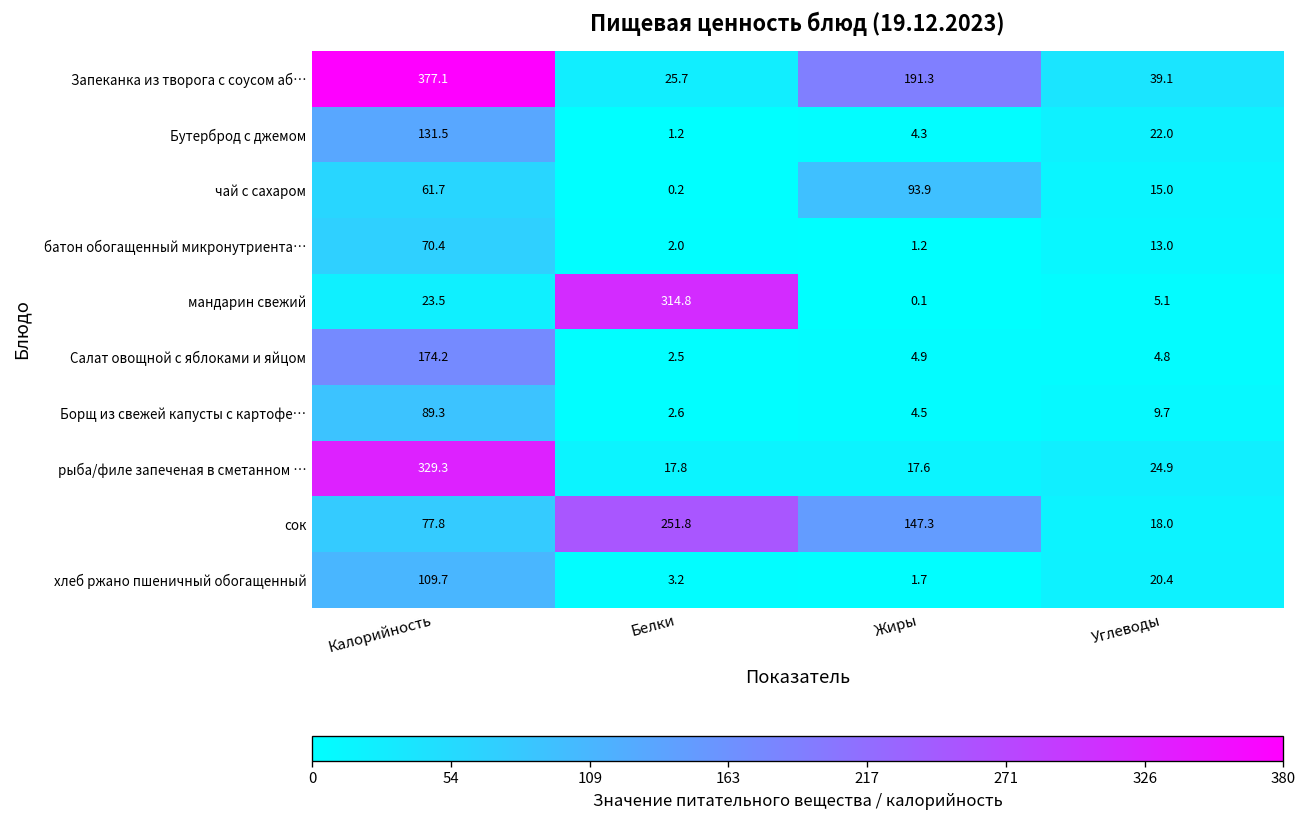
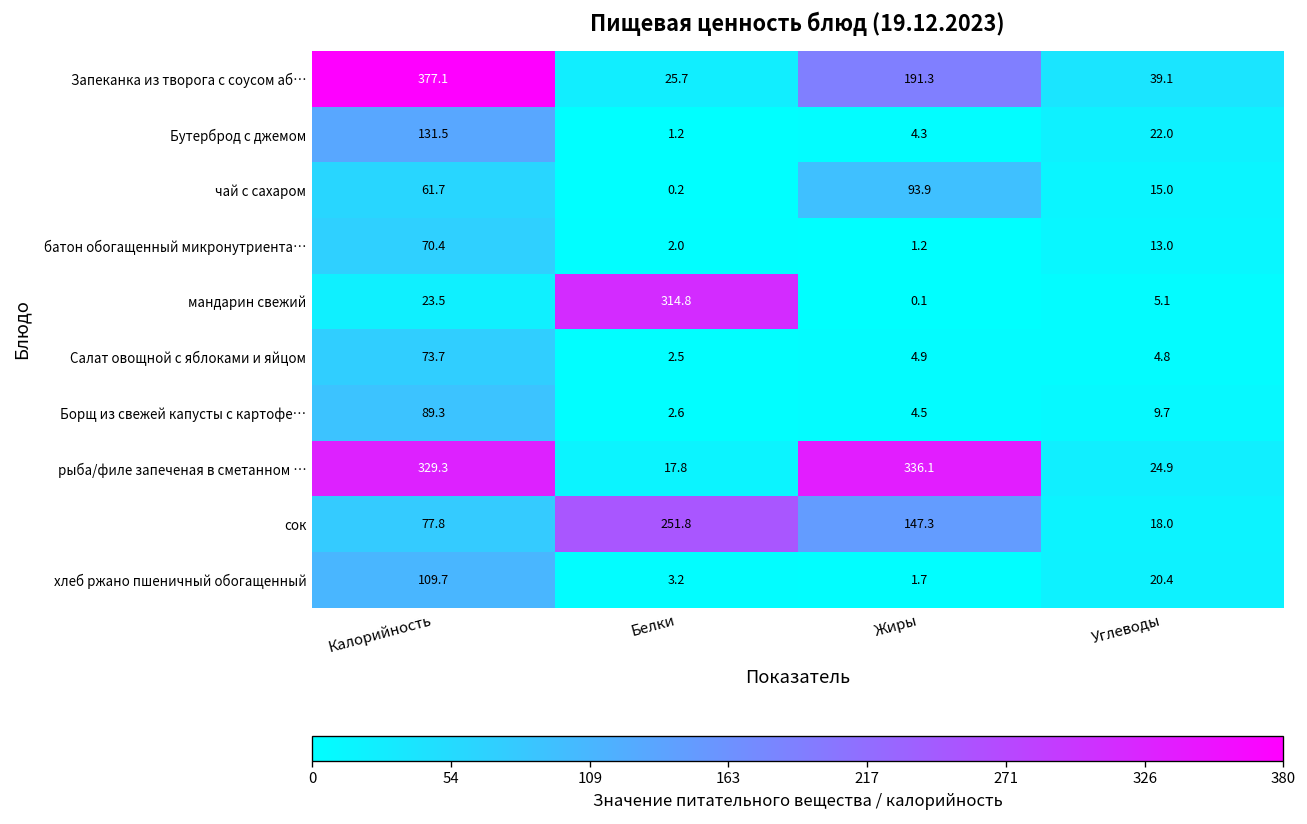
  {
    "Запеканка из творога с соусом аб…": {
      "Калорийность": 377.1,
      "Белки": 25.7,
      "Жиры": 191.3,
      "Углеводы": 39.1
    },
    "Бутерброд с джемом": {
      "Калорийность": 131.5,
      "Белки": 1.2,
      "Жиры": 4.3,
      "Углеводы": 22.0
    },
    "чай с сахаром": {
      "Калорийность": 61.7,
      "Белки": 0.2,
      "Жиры": 93.9,
      "Углеводы": 15.0
    },
    "батон обогащенный микронутриента…": {
      "Калорийность": 70.4,
      "Белки": 2.0,
      "Жиры": 1.2,
      "Углеводы": 13.0
    },
    "мандарин свежий": {
      "Калорийность": 23.5,
      "Белки": 314.8,
      "Жиры": 0.1,
      "Углеводы": 5.1
    },
    "Салат овощной с яблоками и яйцом": {
-     "Калорийность": 174.2,
+     "Калорийность": 73.7,
      "Белки": 2.5,
      "Жиры": 4.9,
      "Углеводы": 4.8
    },
    "Борщ из свежей капусты с картофе…": {
      "Калорийность": 89.3,
      "Белки": 2.6,
      "Жиры": 4.5,
      "Углеводы": 9.7
    },
    "рыба/филе запеченая в сметанном …": {
      "Калорийность": 329.3,
      "Белки": 17.8,
-     "Жиры": 17.6,
+     "Жиры": 336.1,
      "Углеводы": 24.9
    },
    "сок": {
      "Калорийность": 77.8,
      "Белки": 251.8,
      "Жиры": 147.3,
      "Углеводы": 18.0
    },
    "хлеб ржано пшеничный обогащенный": {
      "Калорийность": 109.7,
      "Белки": 3.2,
      "Жиры": 1.7,
      "Углеводы": 20.4
    }
  }
